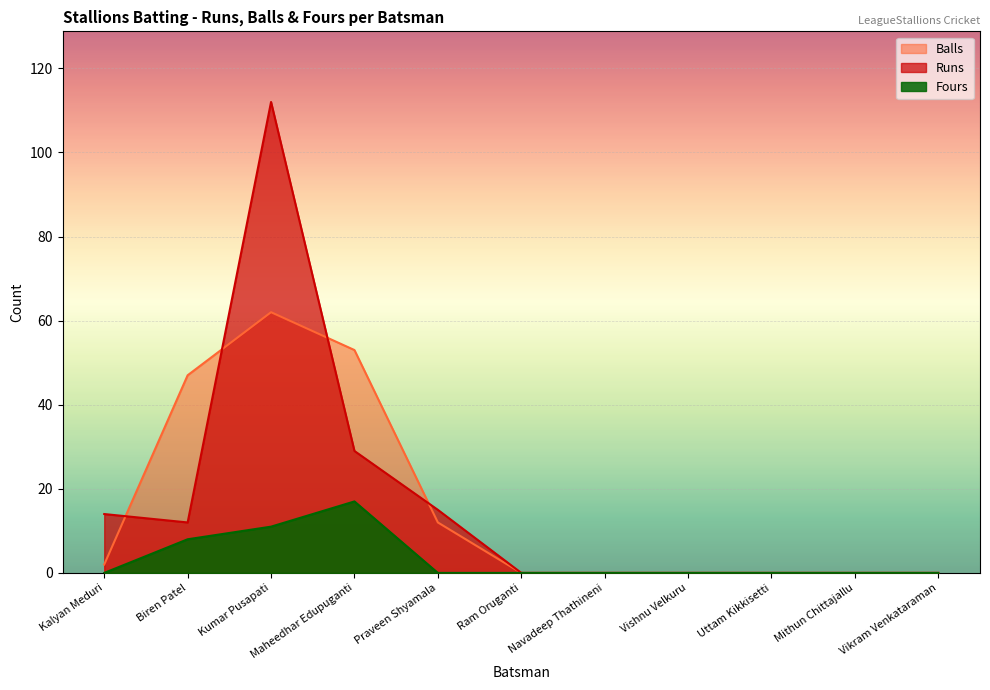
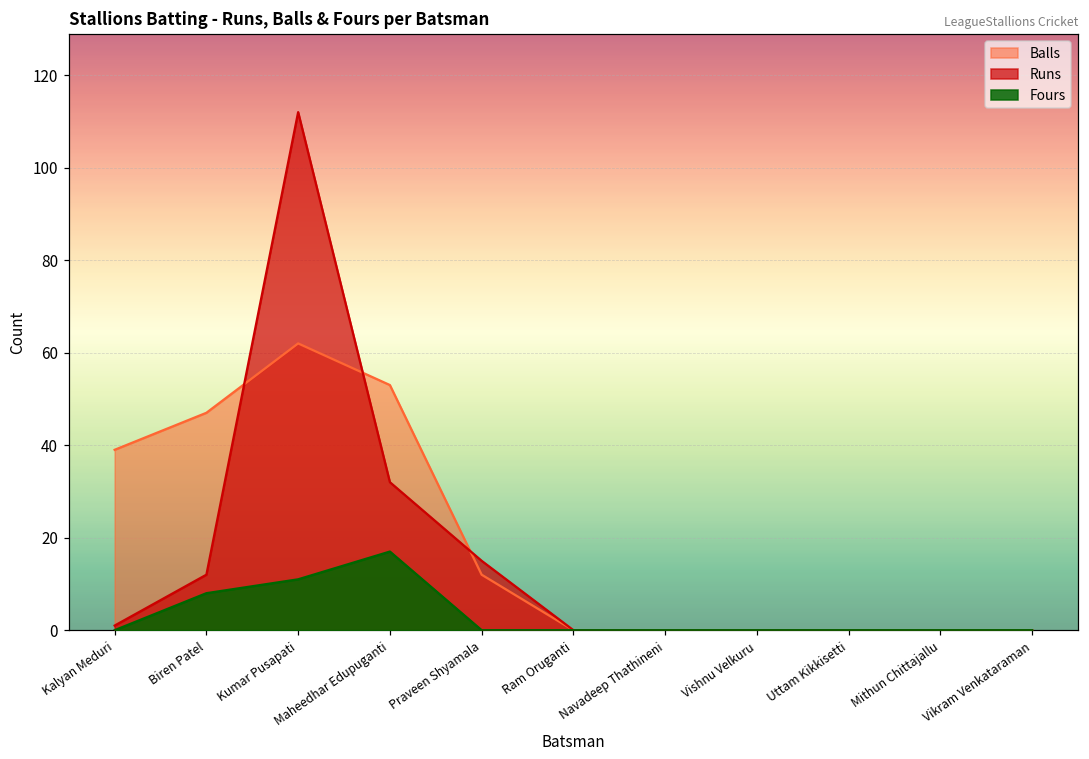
  {
    "Balls": {
-     "Kalyan Meduri": 2,
+     "Kalyan Meduri": 39,
      "Biren Patel": 47,
      "Kumar Pusapati": 62,
      "Maheedhar Edupuganti": 53,
      "Praveen Shyamala": 12
    },
    "Runs": {
-     "Kalyan Meduri": 14,
+     "Kalyan Meduri": 1,
      "Biren Patel": 12,
      "Kumar Pusapati": 112,
-     "Maheedhar Edupuganti": 29,
+     "Maheedhar Edupuganti": 32,
      "Praveen Shyamala": 15
    },
    "Fours": {
      "Kalyan Meduri": 0,
      "Biren Patel": 8,
      "Kumar Pusapati": 11,
      "Maheedhar Edupuganti": 17,
      "Praveen Shyamala": 0
    }
  }
